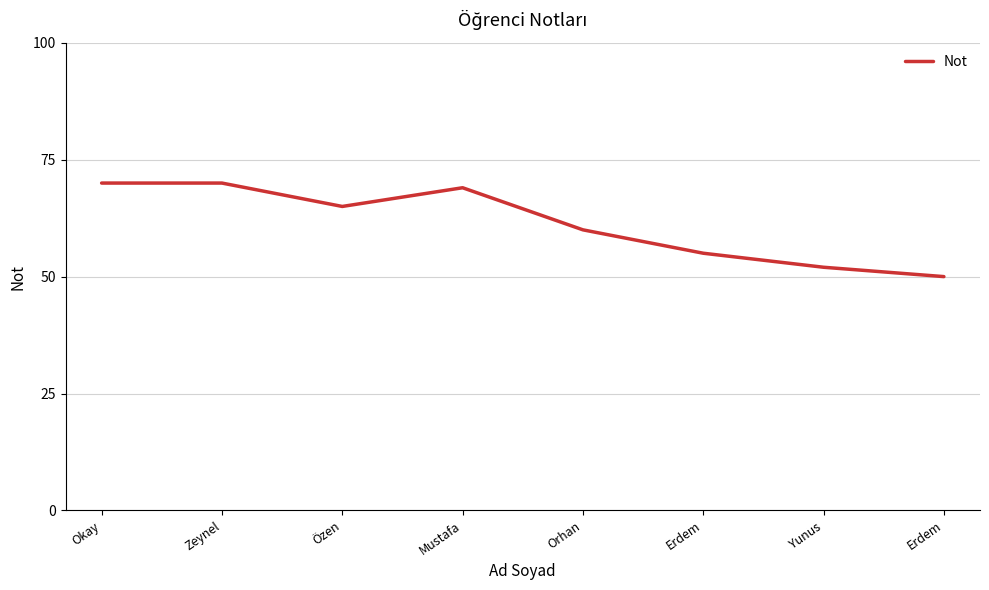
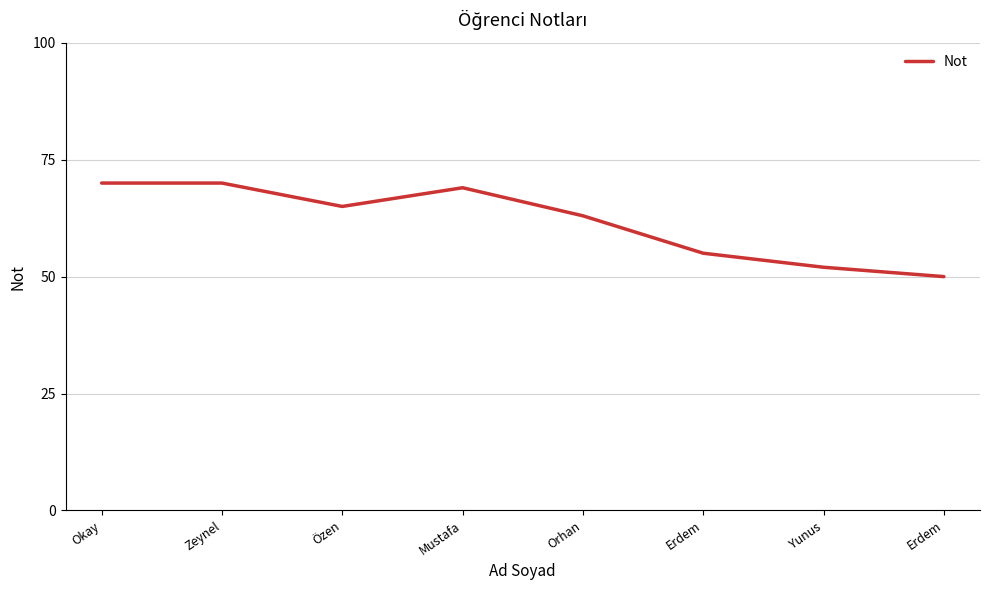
  {
    "Okay": 70,
    "Zeynel": 70,
    "Özen": 65,
    "Mustafa": 69,
-   "Orhan": 60,
+   "Orhan": 63,
    "Yunus": 52
  }
